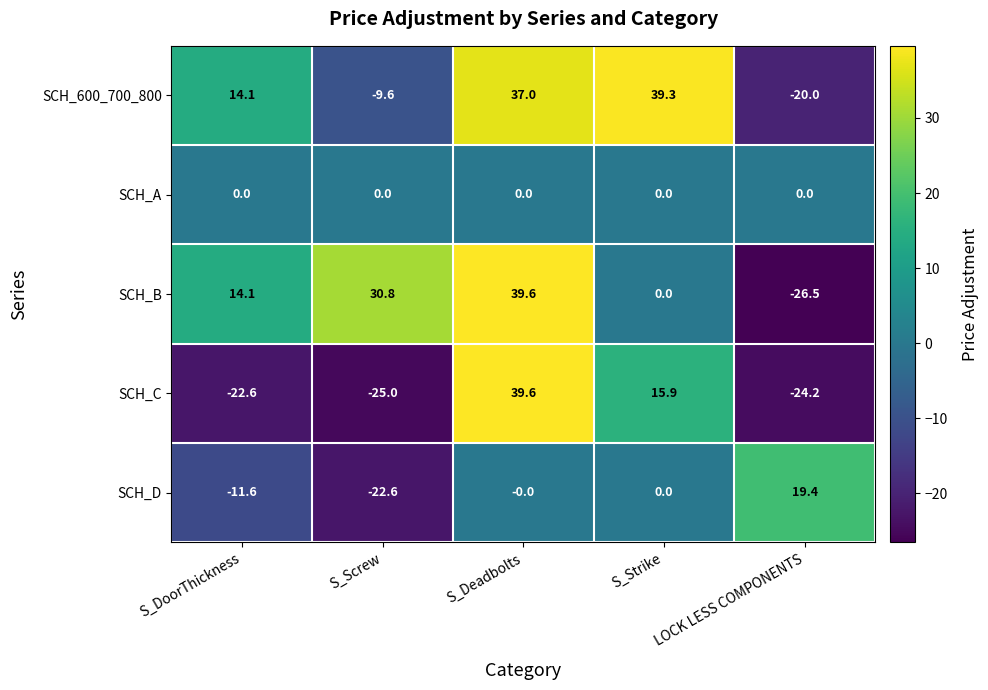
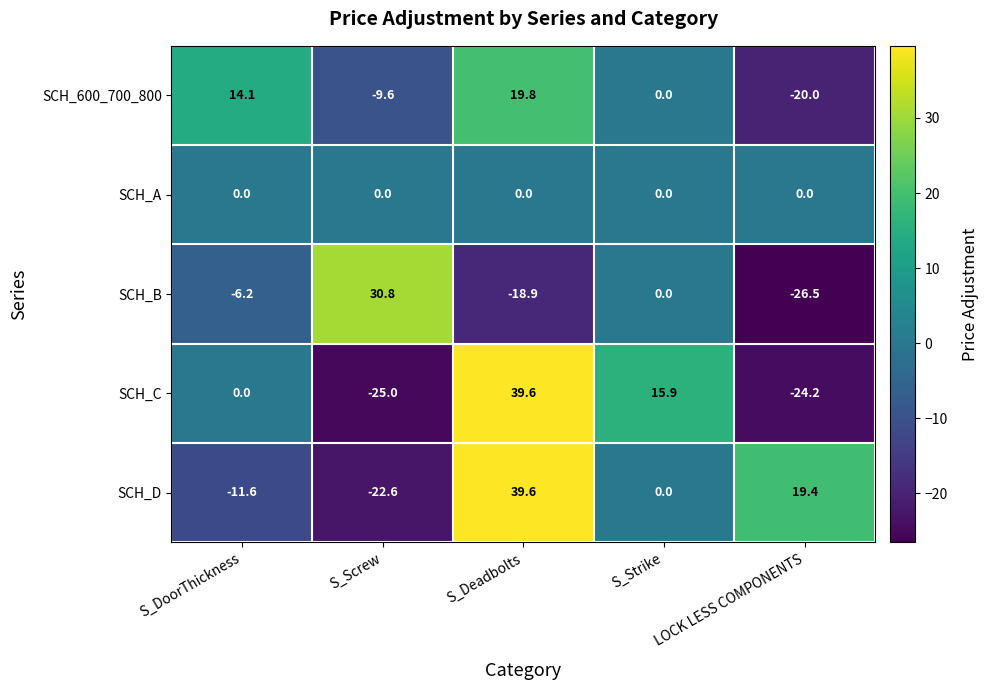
  {
    "SCH_600_700_800": {
      "S_DoorThickness": 14.1,
      "S_Screw": -9.6,
-     "S_Deadbolts": 37.0,
-     "S_Strike": 39.3,
+     "S_Deadbolts": 19.8,
+     "S_Strike": 0.0,
      "LOCK LESS COMPONENTS": -20.0
    },
    "SCH_A": {
      "S_DoorThickness": 0.0,
      "S_Screw": 0.0,
      "S_Deadbolts": 0.0,
      "S_Strike": 0.0,
      "LOCK LESS COMPONENTS": 0.0
    },
    "SCH_B": {
-     "S_DoorThickness": 14.1,
+     "S_DoorThickness": -6.2,
      "S_Screw": 30.8,
-     "S_Deadbolts": 39.6,
+     "S_Deadbolts": -18.9,
      "S_Strike": 0.0,
      "LOCK LESS COMPONENTS": -26.5
    },
    "SCH_C": {
-     "S_DoorThickness": -22.6,
+     "S_DoorThickness": 0.0,
      "S_Screw": -25.0,
      "S_Deadbolts": 39.6,
      "S_Strike": 15.9,
      "LOCK LESS COMPONENTS": -24.2
    },
    "SCH_D": {
      "S_DoorThickness": -11.6,
      "S_Screw": -22.6,
-     "S_Deadbolts": -0.0,
+     "S_Deadbolts": 39.6,
      "S_Strike": 0.0,
      "LOCK LESS COMPONENTS": 19.4
    }
  }
